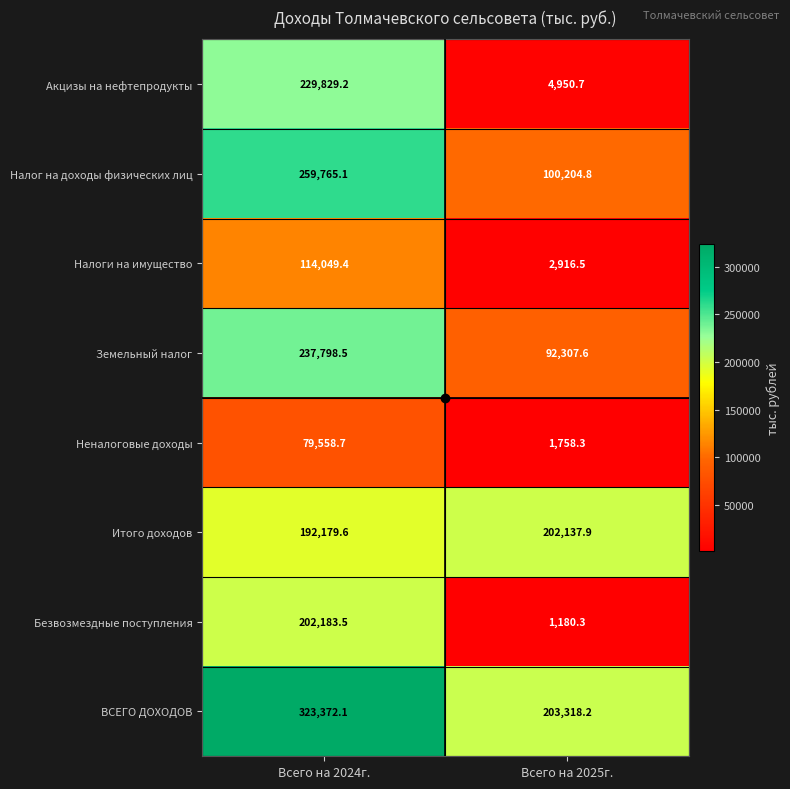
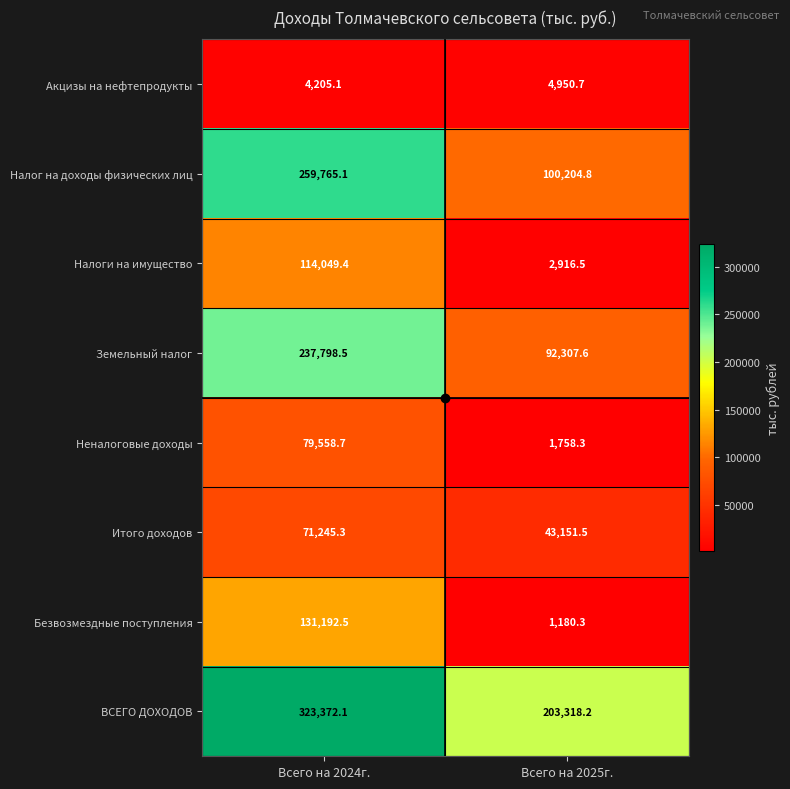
  {
    "Акцизы на нефтепродукты": {
-     "Всего на 2024г.": "229,829.2",
+     "Всего на 2024г.": "4,205.1",
      "Всего на 2025г.": "4,950.7"
    },
    "Налог на доходы физических лиц": {
      "Всего на 2024г.": "259,765.1",
      "Всего на 2025г.": "100,204.8"
    },
    "Налоги на имущество": {
      "Всего на 2024г.": "114,049.4",
      "Всего на 2025г.": "2,916.5"
    },
    "Земельный налог": {
      "Всего на 2024г.": "237,798.5",
      "Всего на 2025г.": "92,307.6"
    },
    "Неналоговые доходы": {
      "Всего на 2024г.": "79,558.7",
      "Всего на 2025г.": "1,758.3"
    },
    "Итого доходов": {
-     "Всего на 2024г.": "192,179.6",
-     "Всего на 2025г.": "202,137.9"
+     "Всего на 2024г.": "71,245.3",
+     "Всего на 2025г.": "43,151.5"
    },
    "Безвозмездные поступления": {
-     "Всего на 2024г.": "202,183.5",
+     "Всего на 2024г.": "131,192.5",
      "Всего на 2025г.": "1,180.3"
    },
    "ВСЕГО ДОХОДОВ": {
      "Всего на 2024г.": "323,372.1",
      "Всего на 2025г.": "203,318.2"
    }
  }
